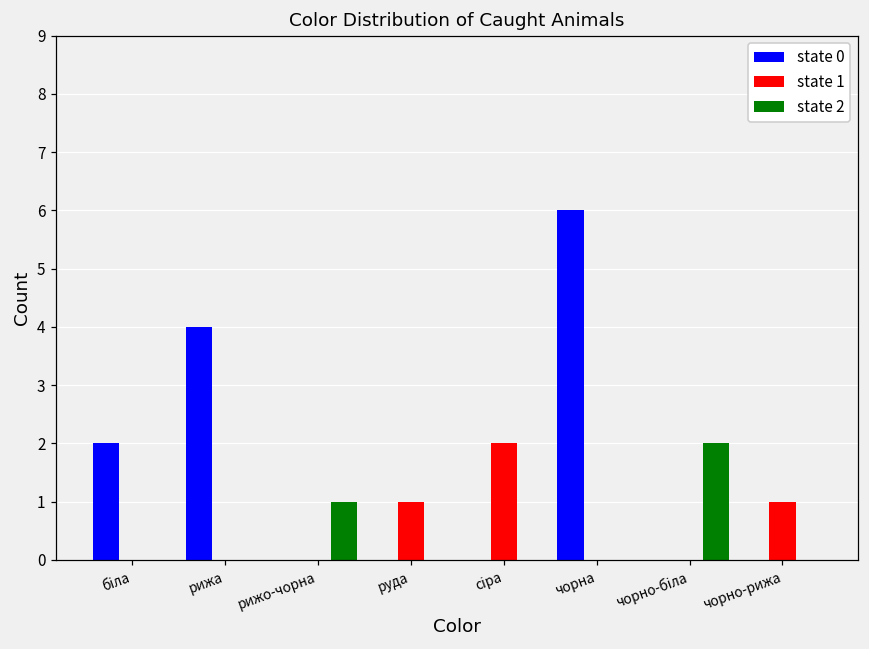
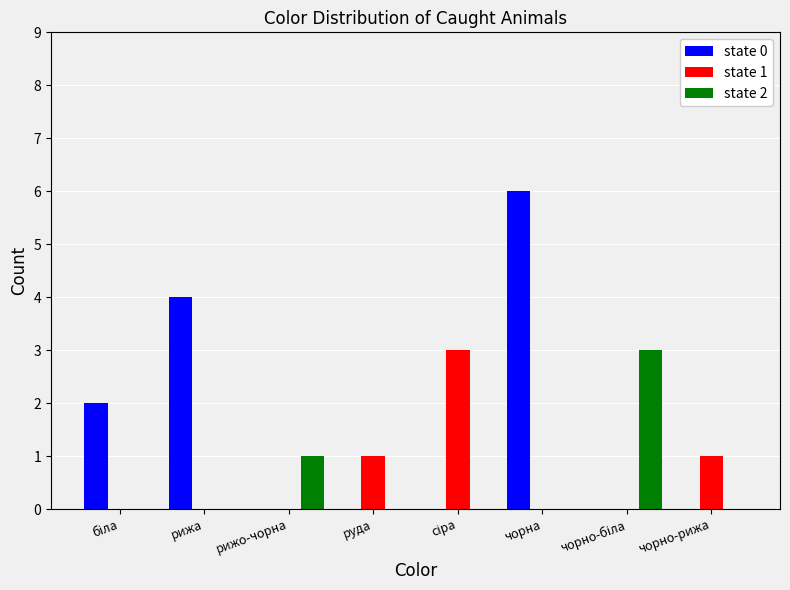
  {
    "state 0": {
      "біла": 2,
      "рижа": 4,
      "рижо-чорна": 0,
      "руда": 0,
      "сіра": 0,
      "чорна": 6,
      "чорно-біла": 0,
      "чорно-рижа": 0
    },
    "state 1": {
      "біла": 0,
      "рижа": 0,
      "рижо-чорна": 0,
      "руда": 1,
-     "сіра": 2,
+     "сіра": 3,
      "чорна": 0,
      "чорно-біла": 0,
      "чорно-рижа": 1
    },
    "state 2": {
      "біла": 0,
      "рижа": 0,
      "рижо-чорна": 1,
      "руда": 0,
      "сіра": 0,
      "чорна": 0,
-     "чорно-біла": 2,
+     "чорно-біла": 3,
      "чорно-рижа": 0
    }
  }
